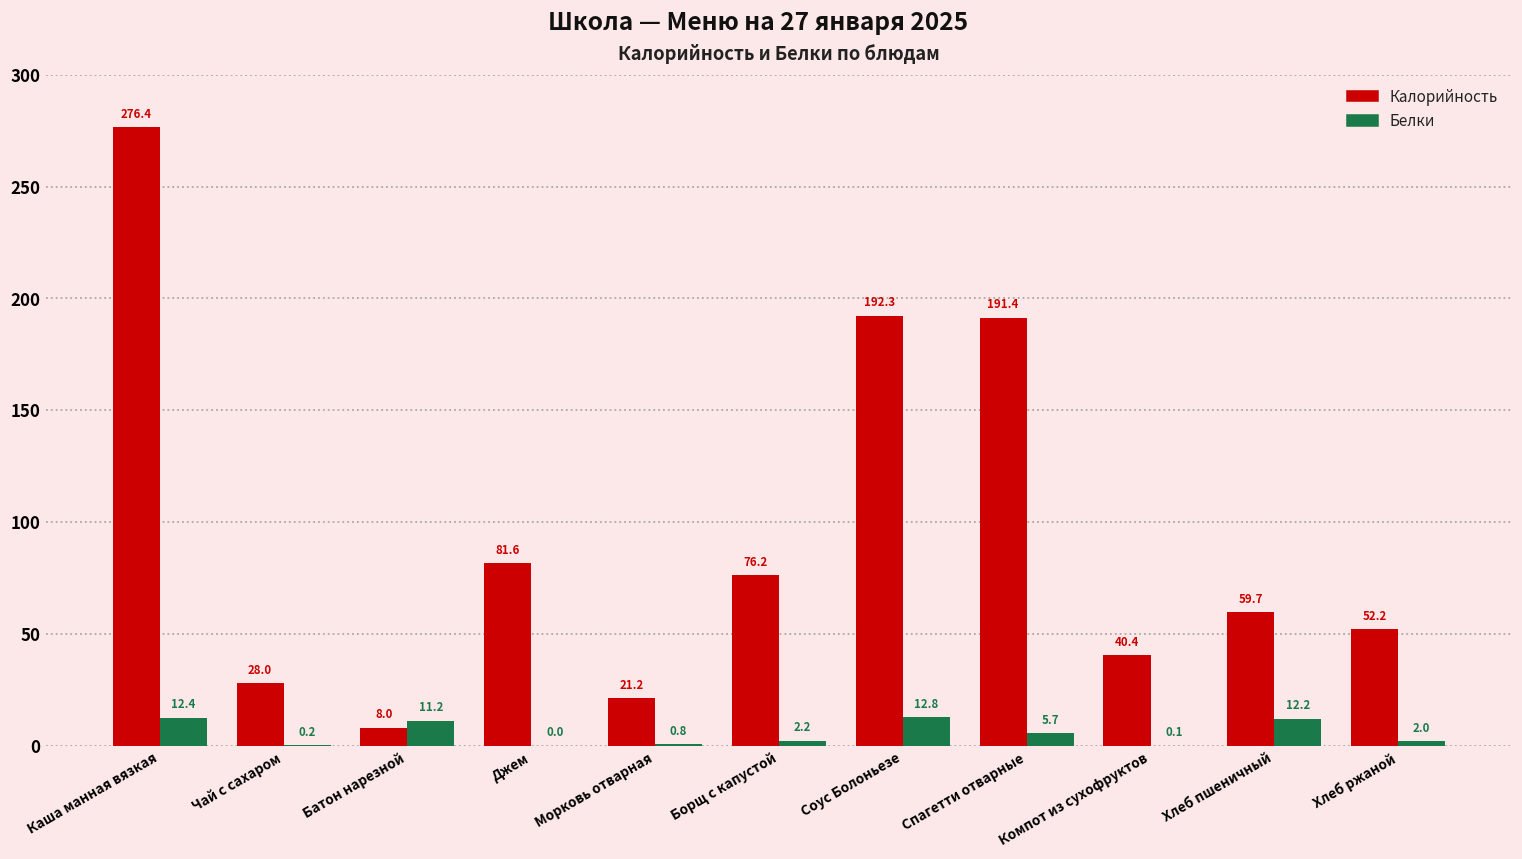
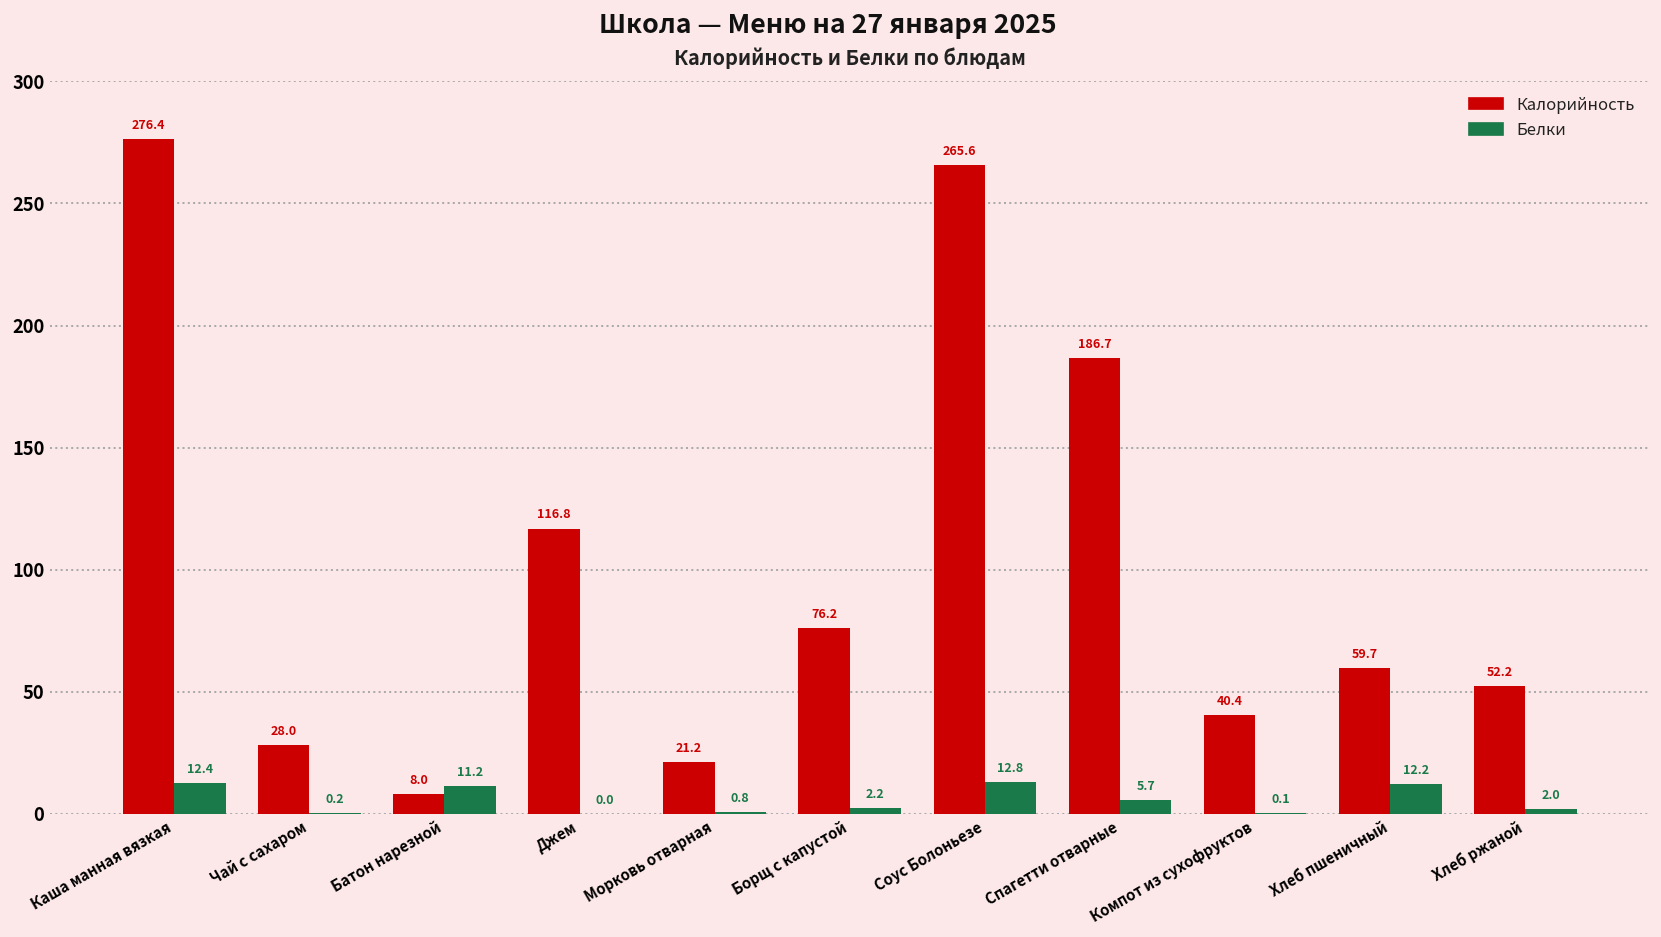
  {
    "Калорийность": {
      "Каша манная вязкая": 276.4,
      "Чай с сахаром": 28.0,
      "Батон нарезной": 8.0,
-     "Джем": 81.6,
+     "Джем": 116.8,
      "Морковь отварная": 21.2,
      "Борщ с капустой": 76.2,
-     "Соус Болоньезе": 192.3,
-     "Спагетти отварные": 191.4,
+     "Соус Болоньезе": 265.6,
+     "Спагетти отварные": 186.7,
      "Компот из сухофруктов": 40.4,
      "Хлеб пшеничный": 59.7,
      "Хлеб ржаной": 52.2
    },
    "Белки": {
      "Каша манная вязкая": 12.4,
      "Чай с сахаром": 0.2,
      "Батон нарезной": 11.2,
      "Джем": 0.0,
      "Морковь отварная": 0.8,
      "Борщ с капустой": 2.2,
      "Соус Болоньезе": 12.8,
      "Спагетти отварные": 5.7,
      "Компот из сухофруктов": 0.1,
      "Хлеб пшеничный": 12.2,
      "Хлеб ржаной": 2.0
    }
  }
